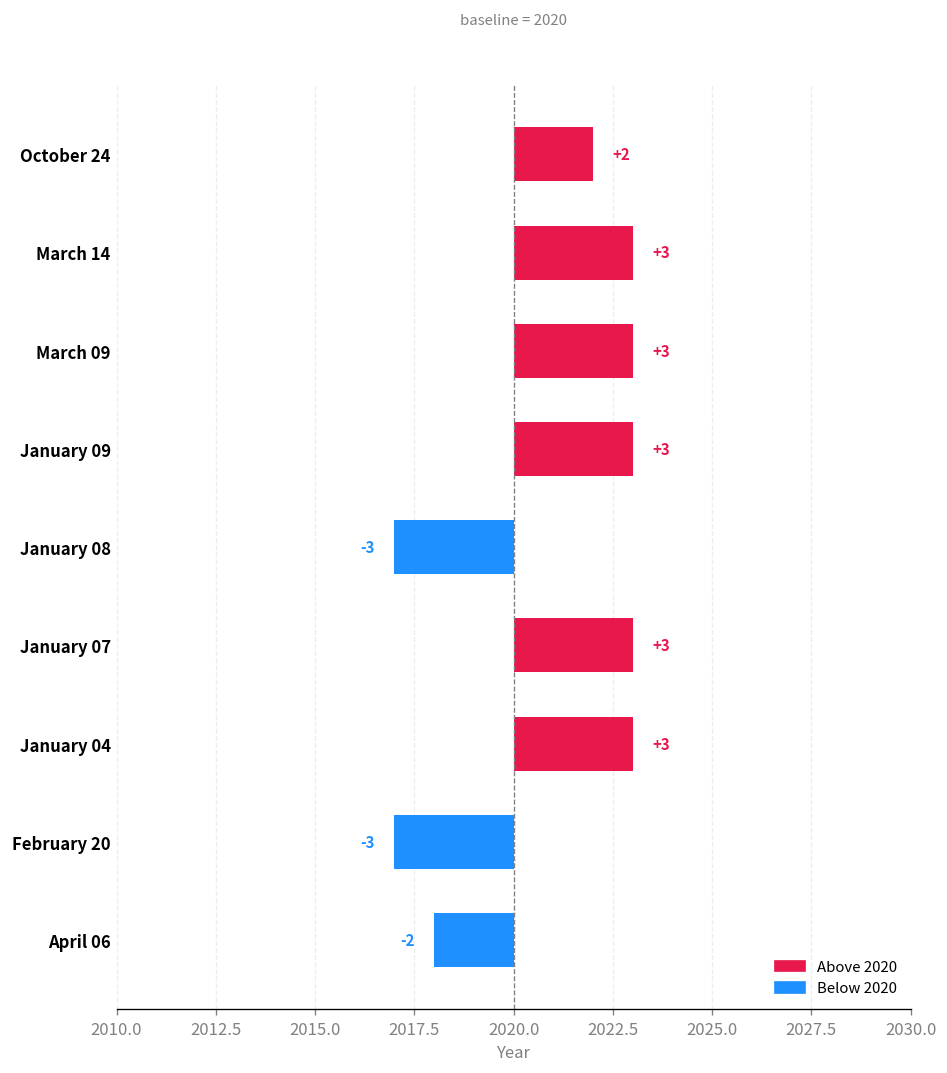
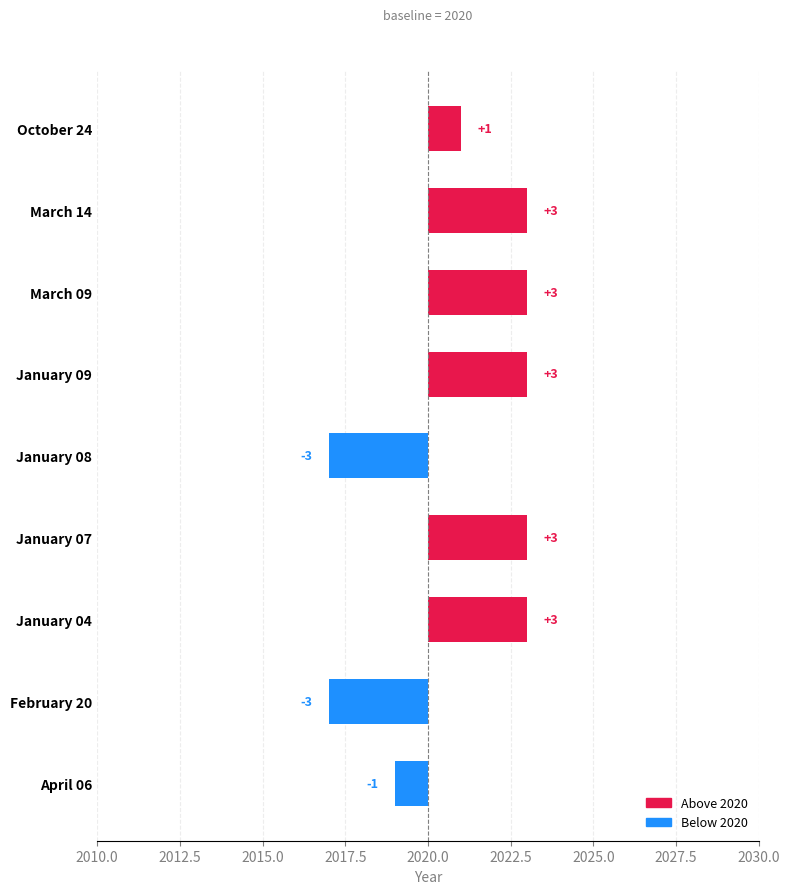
  {
-   "October 24": "+2",
+   "October 24": "+1",
    "March 14": "+3",
    "March 09": "+3",
    "January 09": "+3",
    "January 08": "-3",
    "January 07": "+3",
    "January 04": "+3",
    "February 20": "-3",
-   "April 06": "-2"
+   "April 06": "-1"
  }
